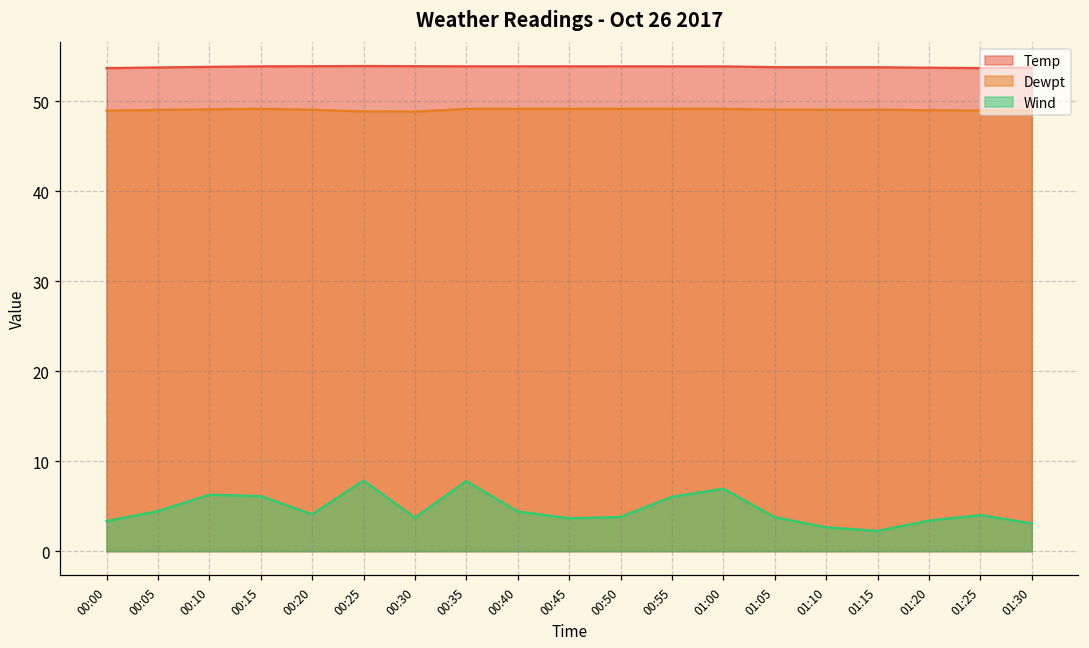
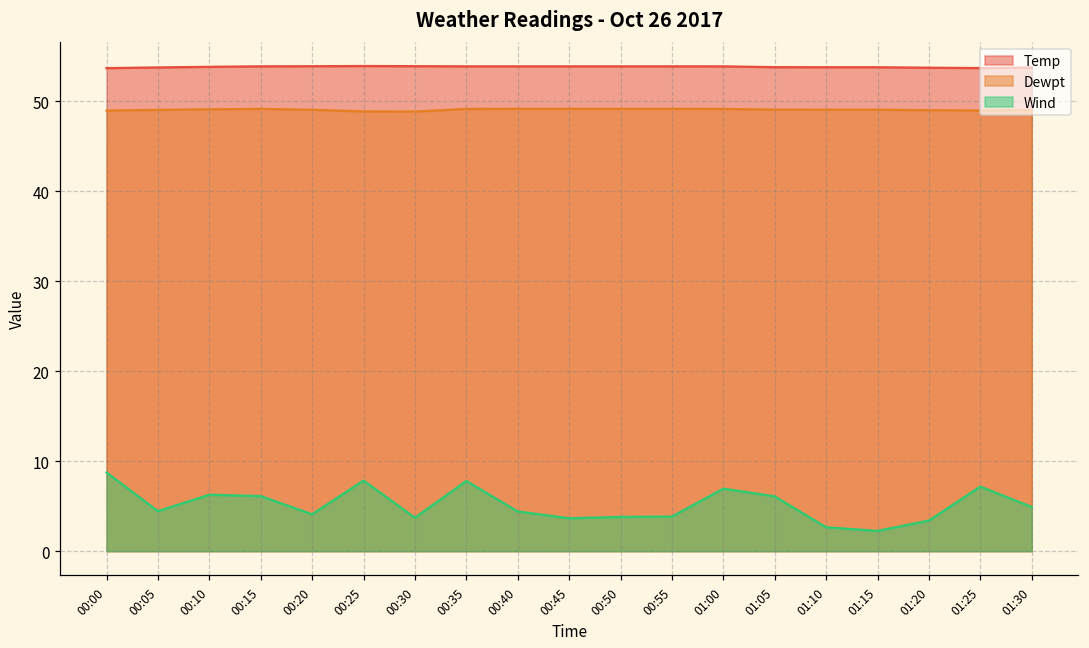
  {
    "Wind": {
-     "00:00": 3,
+     "00:00": 9,
      "00:05": 4,
      "00:10": 6,
      "00:15": 6,
      "00:20": 4,
      "00:25": 8,
      "00:30": 4,
      "00:35": 8,
      "00:40": 4,
      "00:45": 4,
      "00:50": 4,
-     "00:55": 6,
+     "00:55": 4,
      "01:00": 7,
-     "01:05": 4,
+     "01:05": 6,
      "01:10": 3,
      "01:15": 2,
      "01:20": 3,
-     "01:25": 4,
-     "01:30": 3
+     "01:25": 7,
+     "01:30": 5
    }
  }
